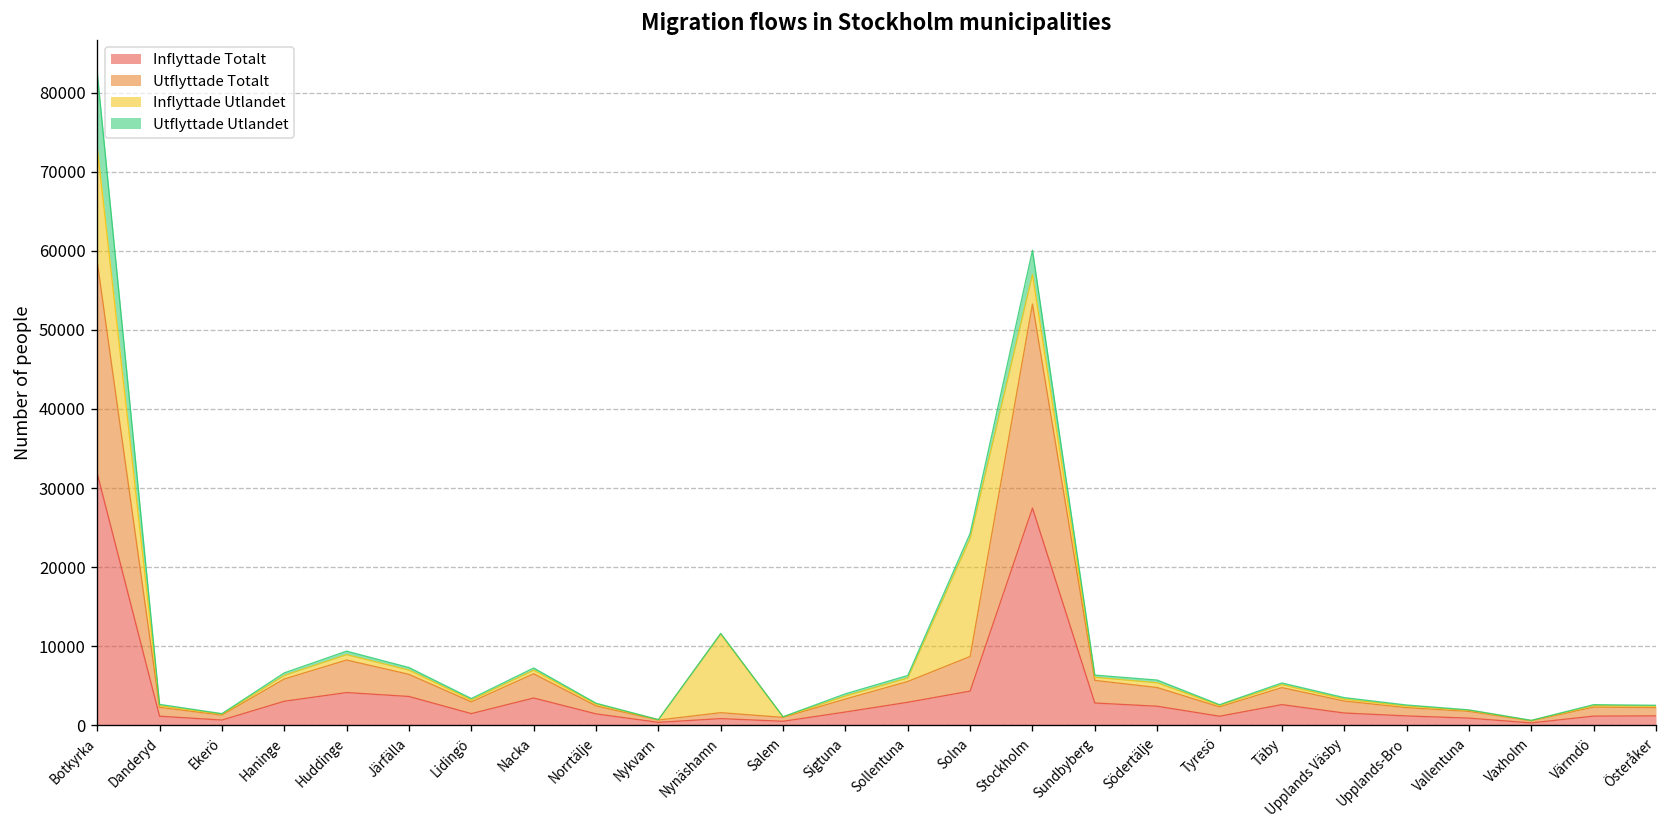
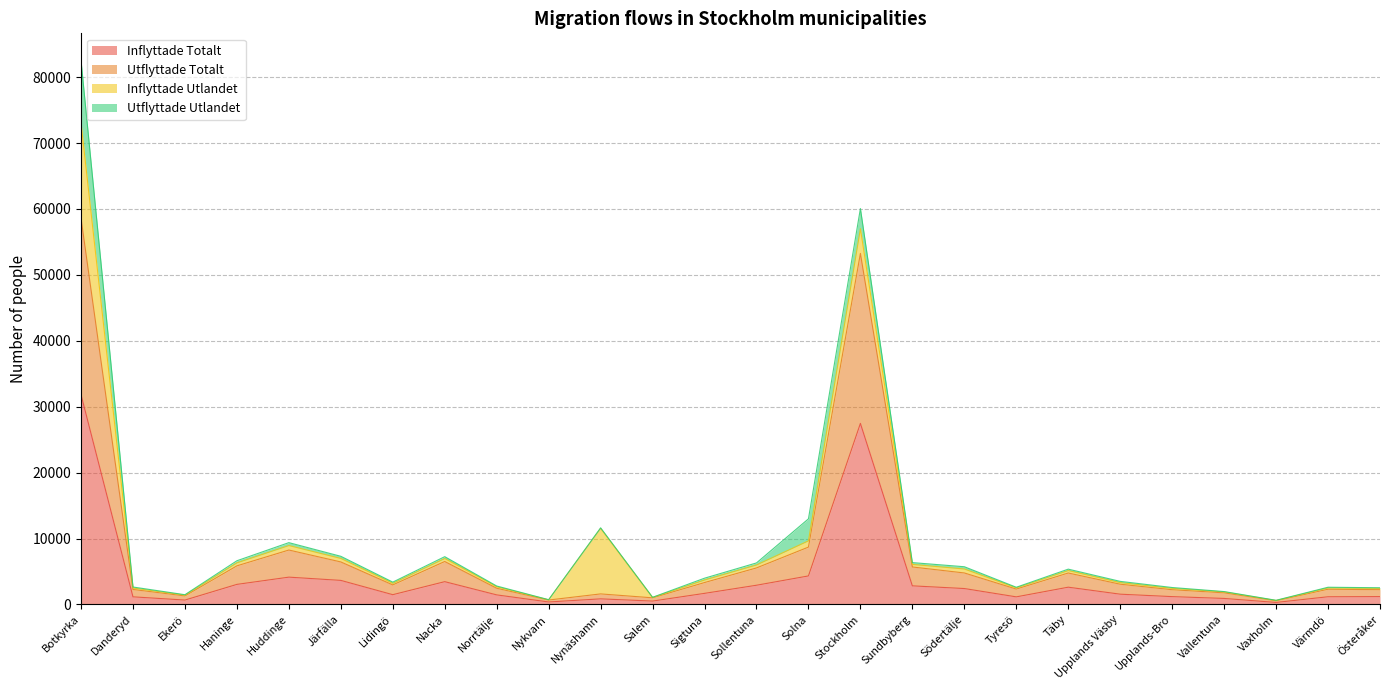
  {
    "Inflyttade Utlandet": {
      "Botkyrka": 14000,
      "Huddinge": 1000,
-     "Solna": 15000,
+     "Solna": 1000,
      "Stockholm": 4000
    },
    "Utflyttade Utlandet": {
      "Botkyrka": 9000,
      "Huddinge": 0,
-     "Solna": 1000,
+     "Solna": 3000,
      "Stockholm": 3000
    }
  }
